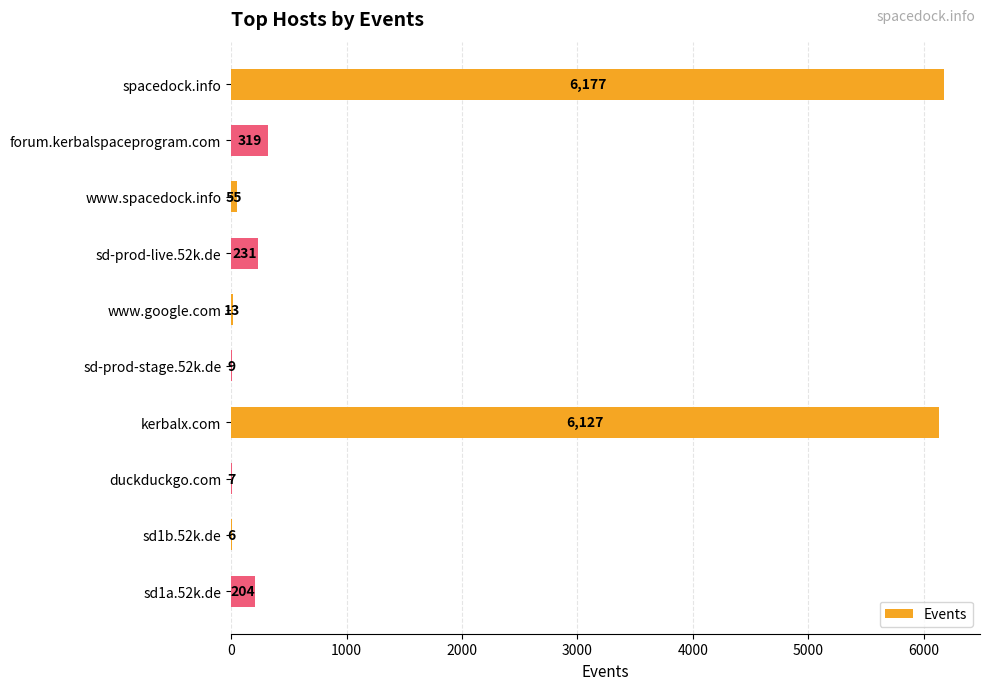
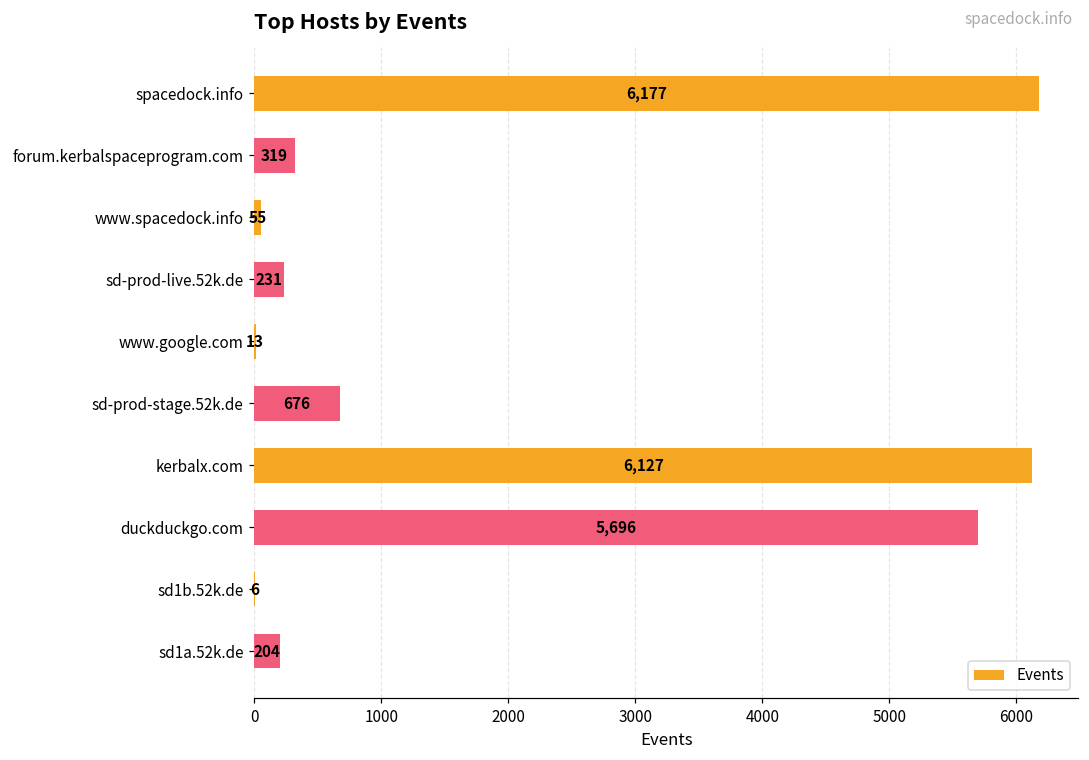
  {
    "spacedock.info": "6,177",
    "forum.kerbalspaceprogram.com": "319",
    "www.spacedock.info": "55",
    "sd-prod-live.52k.de": "231",
    "www.google.com": "13",
-   "sd-prod-stage.52k.de": "9",
+   "sd-prod-stage.52k.de": "676",
    "kerbalx.com": "6,127",
-   "duckduckgo.com": "7",
+   "duckduckgo.com": "5,696",
    "sd1b.52k.de": "6",
    "sd1a.52k.de": "204"
  }
